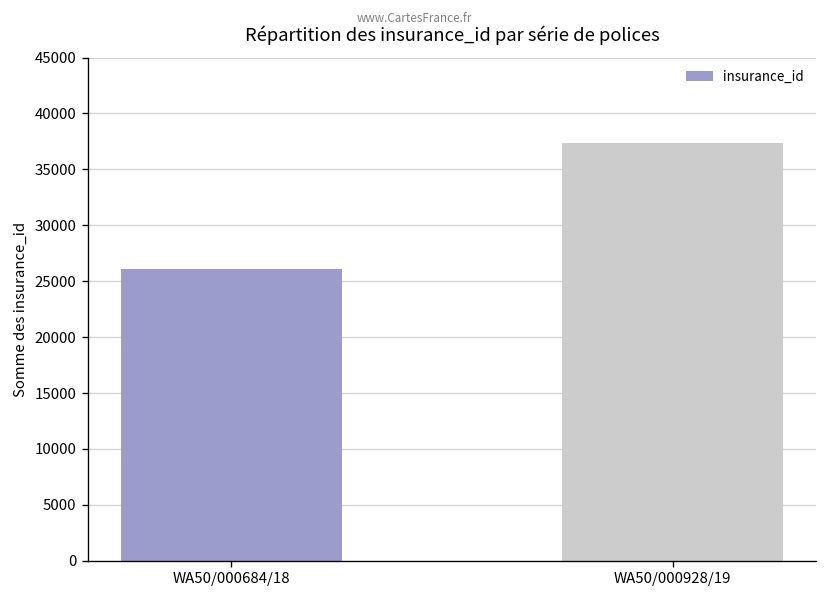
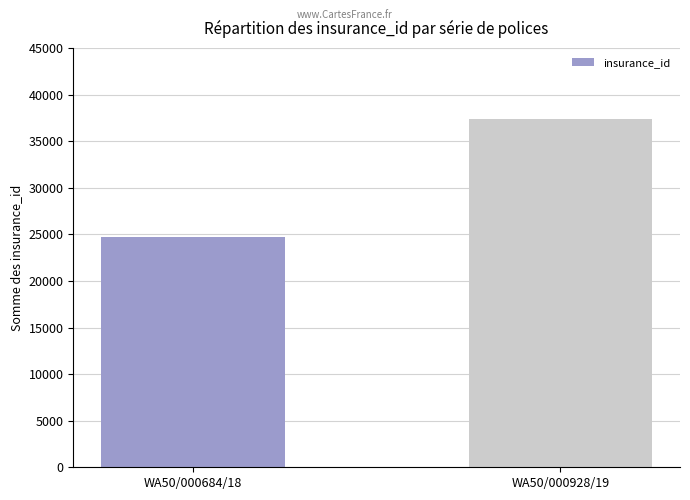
  {
-   "WA50/000684/18": 26000,
+   "WA50/000684/18": 25000,
    "WA50/000928/19": 37000
  }
